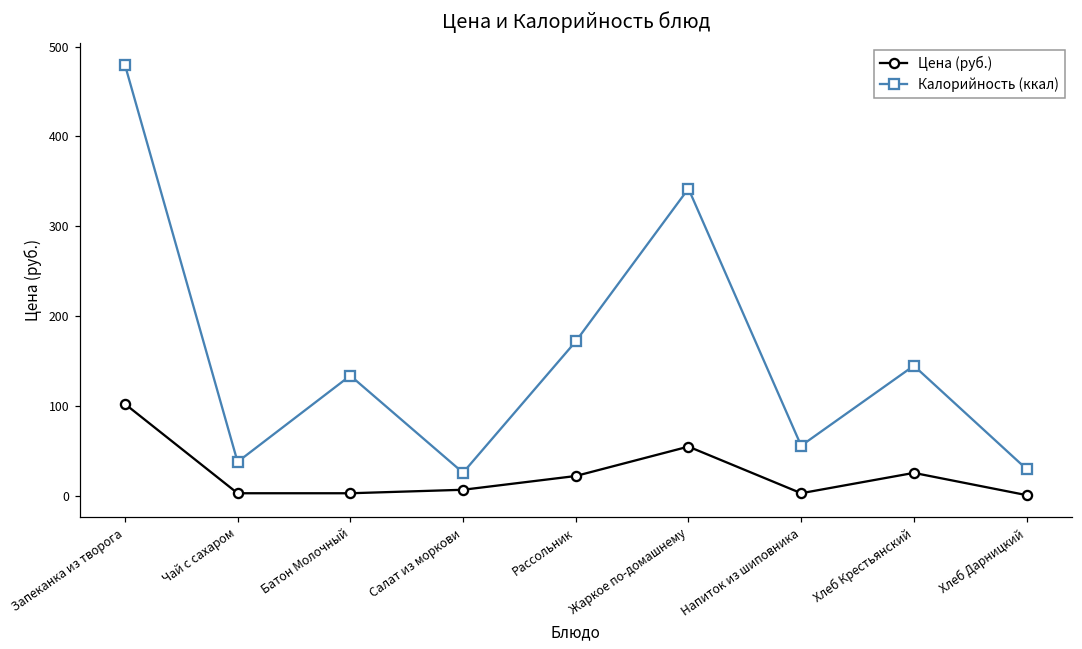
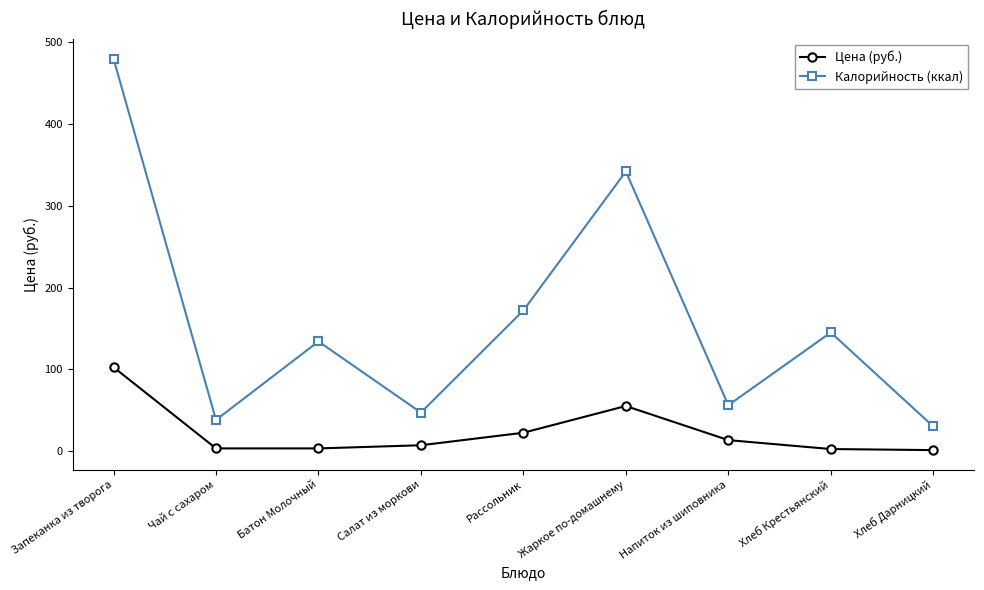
  {
    "Цена (руб.)": {
      "Запеканка из творога": 100,
      "Чай с сахаром": 0,
      "Батон Молочный": 0,
      "Салат из моркови": 10,
      "Рассольник": 20,
      "Жаркое по-домашнему": 60,
-     "Напиток из шиповника": 0,
-     "Хлеб Крестьянский": 30,
+     "Напиток из шиповника": 10,
+     "Хлеб Крестьянский": 0,
      "Хлеб Дарницкий": 0
    },
    "Калорийность (ккал)": {
      "Запеканка из творога": 480,
      "Чай с сахаром": 40,
      "Батон Молочный": 130,
-     "Салат из моркови": 30,
+     "Салат из моркови": 50,
      "Рассольник": 170,
      "Жаркое по-домашнему": 340,
      "Напиток из шиповника": 60,
      "Хлеб Крестьянский": 150,
      "Хлеб Дарницкий": 30
    }
  }
